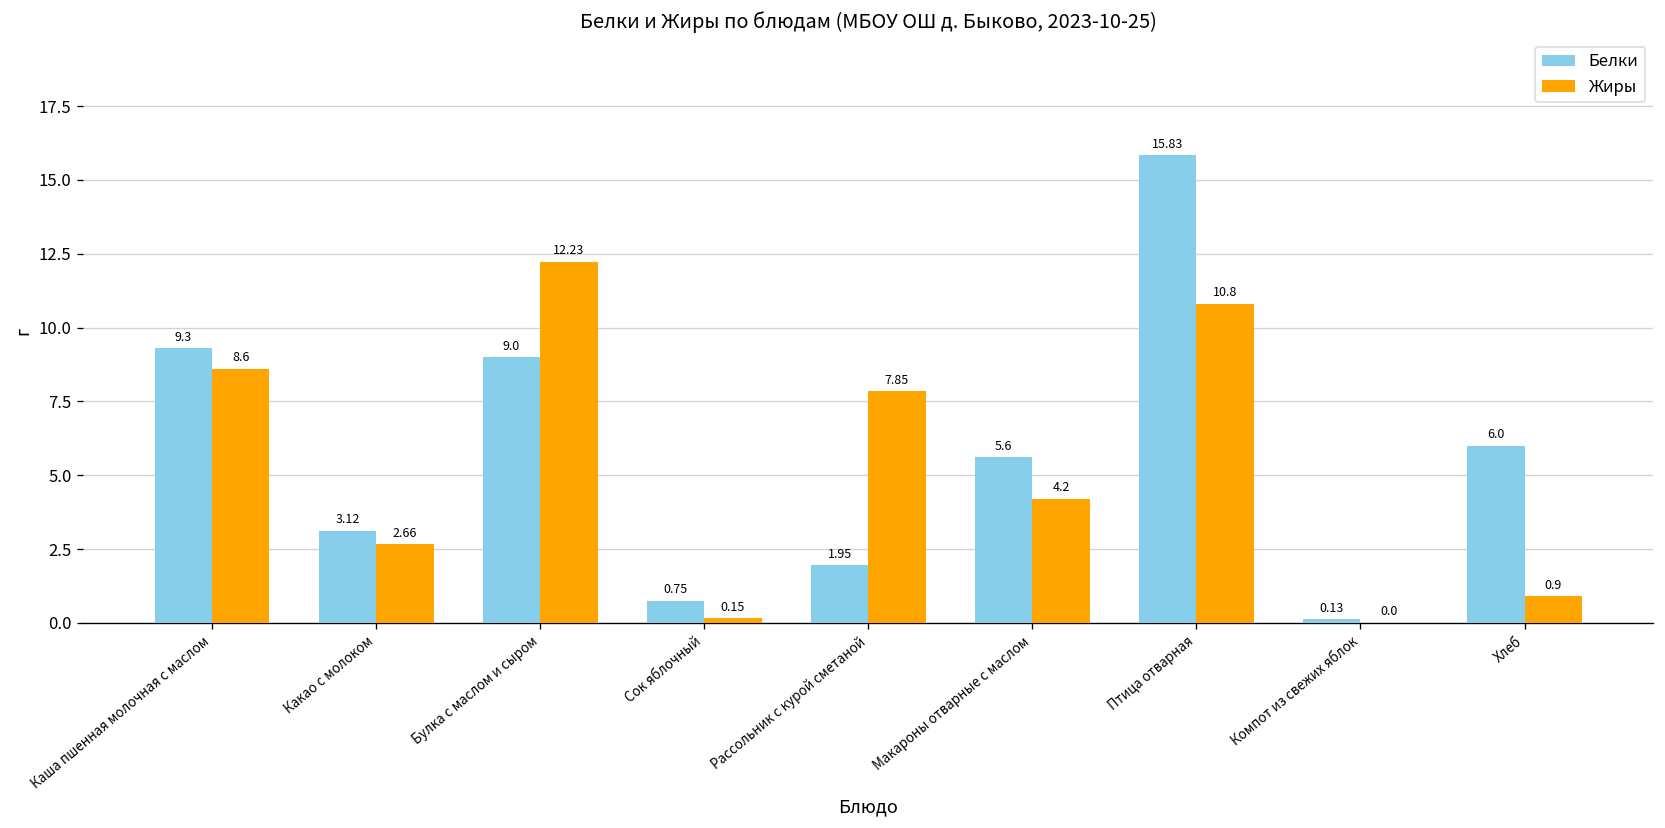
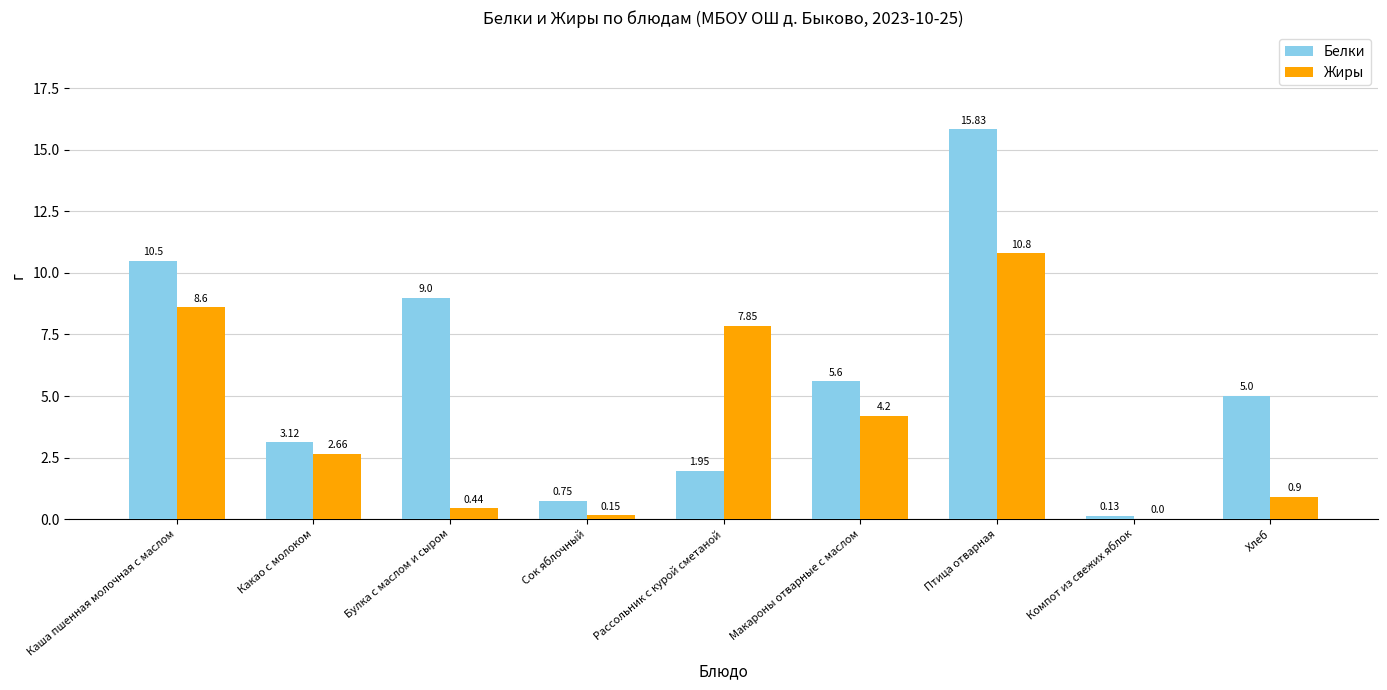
  {
    "Белки": {
-     "Каша пшенная молочная с маслом": 9.3,
+     "Каша пшенная молочная с маслом": 10.5,
      "Какао с молоком": 3.12,
      "Булка с маслом и сыром": 9.0,
      "Сок яблочный": 0.75,
      "Рассольник с курой сметаной": 1.95,
      "Макароны отварные с маслом": 5.6,
      "Птица отварная": 15.83,
      "Компот из свежих яблок": 0.13,
-     "Хлеб": 6.0
+     "Хлеб": 5.0
    },
    "Жиры": {
      "Каша пшенная молочная с маслом": 8.6,
      "Какао с молоком": 2.66,
-     "Булка с маслом и сыром": 12.23,
+     "Булка с маслом и сыром": 0.44,
      "Сок яблочный": 0.15,
      "Рассольник с курой сметаной": 7.85,
      "Макароны отварные с маслом": 4.2,
      "Птица отварная": 10.8,
      "Компот из свежих яблок": 0.0,
      "Хлеб": 0.9
    }
  }
